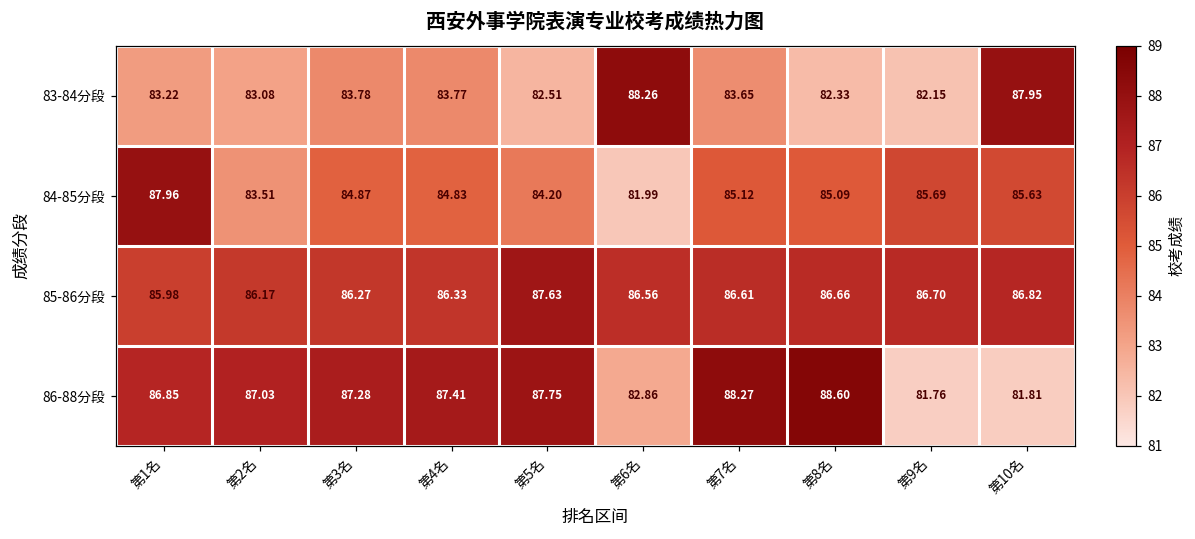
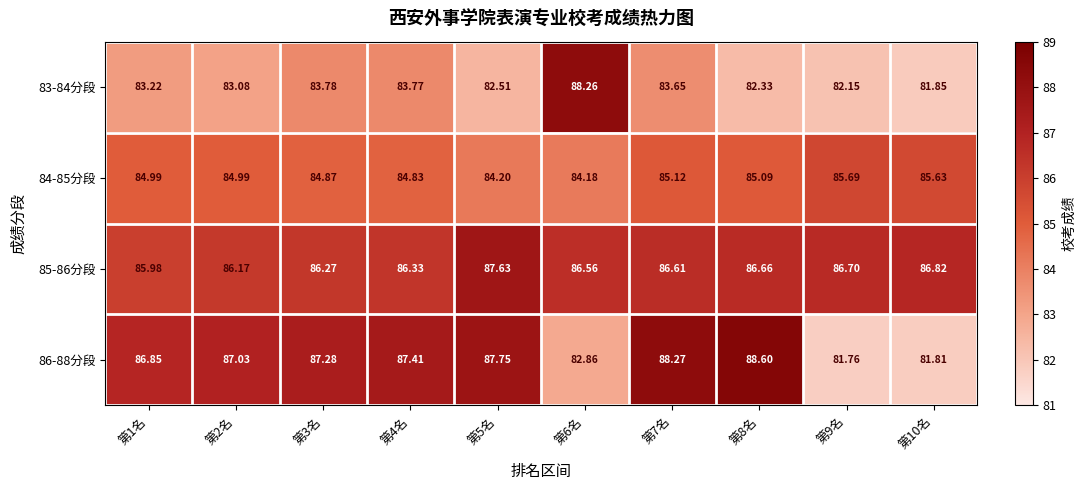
  {
    "83-84分段": {
      "第1名": 83.22,
      "第2名": 83.08,
      "第3名": 83.78,
      "第4名": 83.77,
      "第5名": 82.51,
      "第6名": 88.26,
      "第7名": 83.65,
      "第8名": 82.33,
      "第9名": 82.15,
-     "第10名": 87.95
+     "第10名": 81.85
    },
    "84-85分段": {
-     "第1名": 87.96,
-     "第2名": 83.51,
+     "第1名": 84.99,
+     "第2名": 84.99,
      "第3名": 84.87,
      "第4名": 84.83,
      "第5名": 84.20,
-     "第6名": 81.99,
+     "第6名": 84.18,
      "第7名": 85.12,
      "第8名": 85.09,
      "第9名": 85.69,
      "第10名": 85.63
    },
    "85-86分段": {
      "第1名": 85.98,
      "第2名": 86.17,
      "第3名": 86.27,
      "第4名": 86.33,
      "第5名": 87.63,
      "第6名": 86.56,
      "第7名": 86.61,
      "第8名": 86.66,
      "第9名": 86.70,
      "第10名": 86.82
    },
    "86-88分段": {
      "第1名": 86.85,
      "第2名": 87.03,
      "第3名": 87.28,
      "第4名": 87.41,
      "第5名": 87.75,
      "第6名": 82.86,
      "第7名": 88.27,
      "第8名": 88.60,
      "第9名": 81.76,
      "第10名": 81.81
    }
  }
